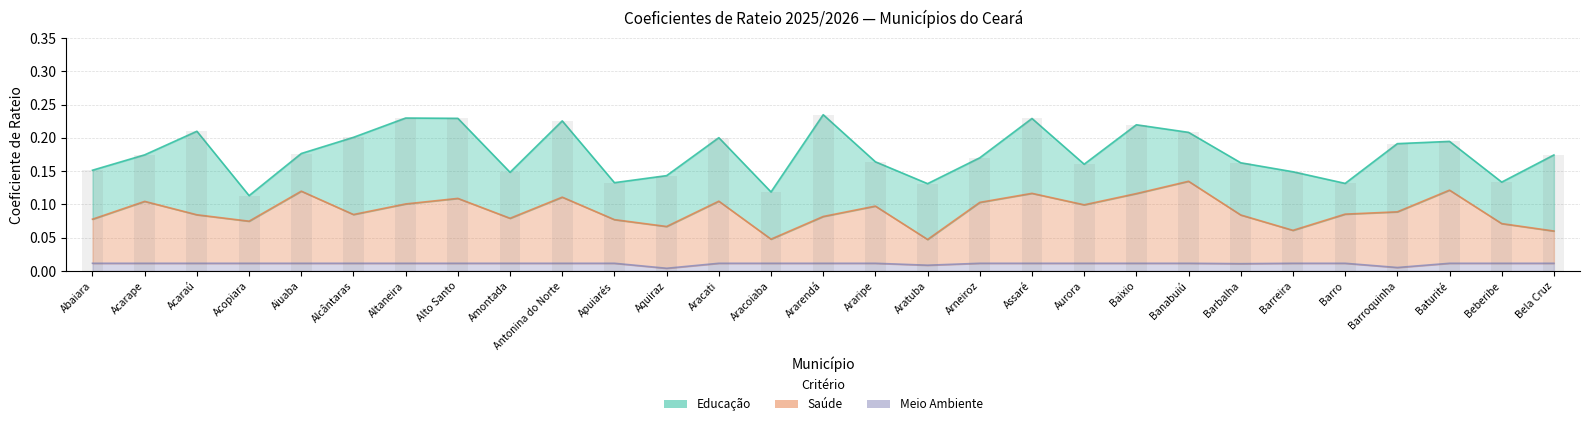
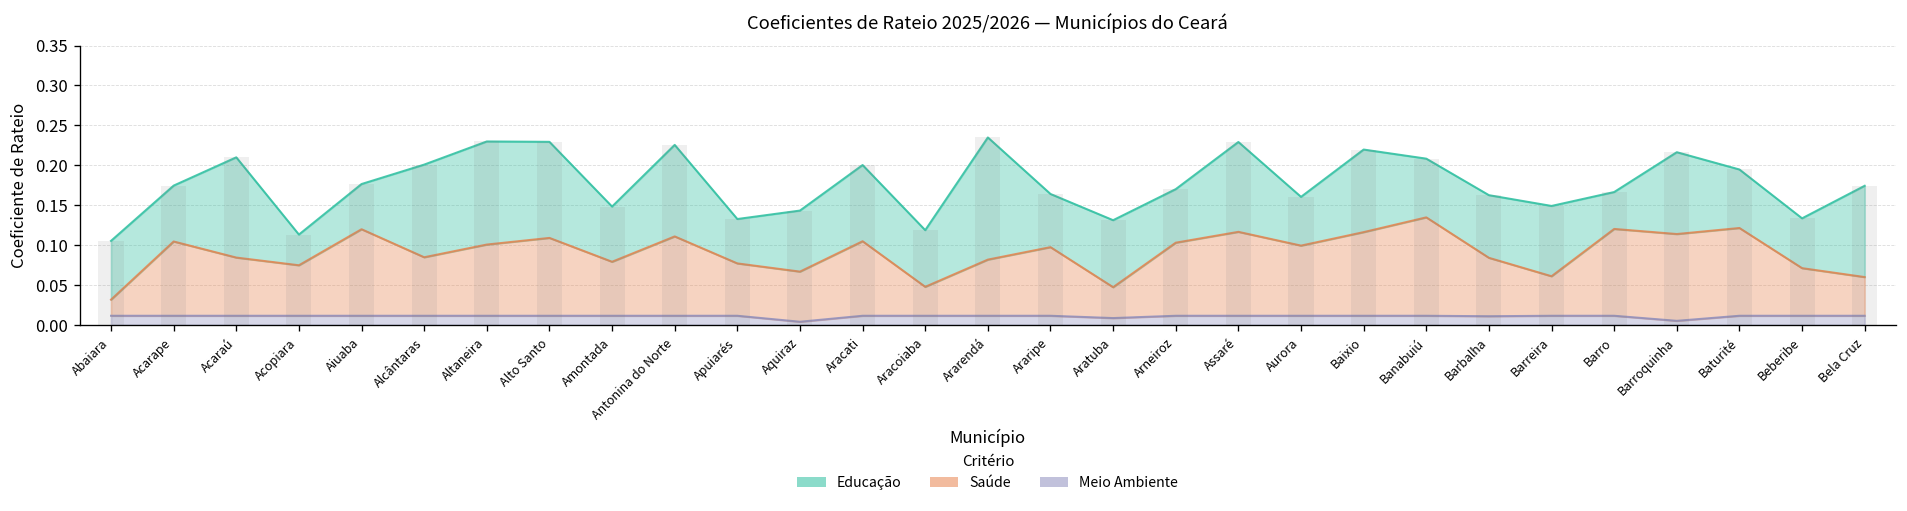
  {
    "Saúde": {
-     "Abaiara": 0.07,
+     "Abaiara": 0.02,
      "Acarape": 0.09,
      "Acaraú": 0.07,
      "Acopiara": 0.06,
      "Aiuaba": 0.11,
      "Alcântaras": 0.07,
      "Altaneira": 0.09,
      "Alto Santo": 0.10,
      "Amontada": 0.07,
      "Antonina do Norte": 0.10,
      "Apuiarés": 0.07,
      "Aquiraz": 0.06,
      "Aracati": 0.09,
      "Aracoiaba": 0.04,
      "Ararendá": 0.07,
      "Araripe": 0.09,
      "Aratuba": 0.04,
      "Arneiroz": 0.09,
      "Assaré": 0.11,
      "Aurora": 0.09,
      "Baixio": 0.10,
      "Banabuiú": 0.12,
      "Barbalha": 0.07,
      "Barreira": 0.05,
-     "Barro": 0.07,
-     "Barroquinha": 0.08,
+     "Barro": 0.11,
+     "Barroquinha": 0.11,
      "Baturité": 0.11,
      "Beberibe": 0.06,
      "Bela Cruz": 0.05
    }
  }
